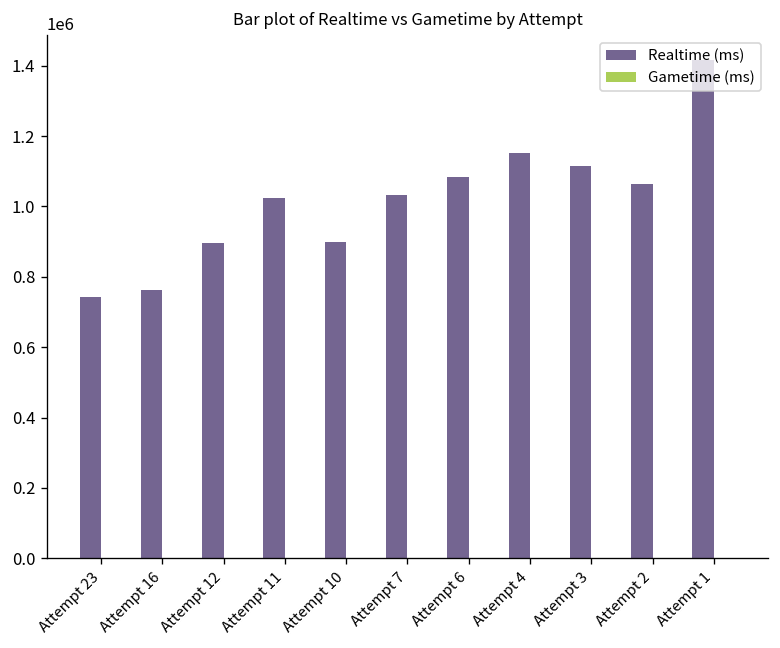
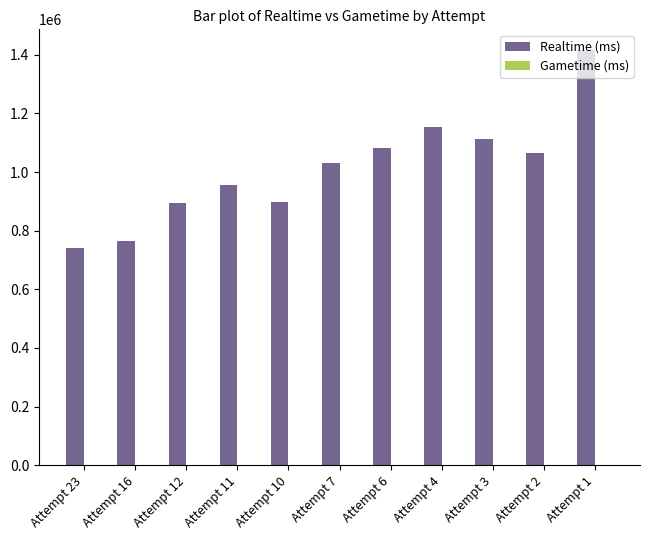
  {
    "Realtime (ms)": {
      "Attempt 23": 740000,
      "Attempt 16": 760000,
      "Attempt 12": 900000,
-     "Attempt 11": 1020000,
+     "Attempt 11": 950000,
      "Attempt 10": 900000,
      "Attempt 7": 1030000,
      "Attempt 6": 1080000,
      "Attempt 4": 1150000,
      "Attempt 3": 1110000,
      "Attempt 2": 1060000
    },
    "Gametime (ms)": {
      "Attempt 23": 0,
      "Attempt 16": 0,
      "Attempt 12": 0,
      "Attempt 11": 0,
      "Attempt 10": 0,
      "Attempt 7": 0,
      "Attempt 6": 0,
      "Attempt 4": 0,
      "Attempt 3": 0,
      "Attempt 2": 0,
      "Attempt 1": 0
    }
  }
